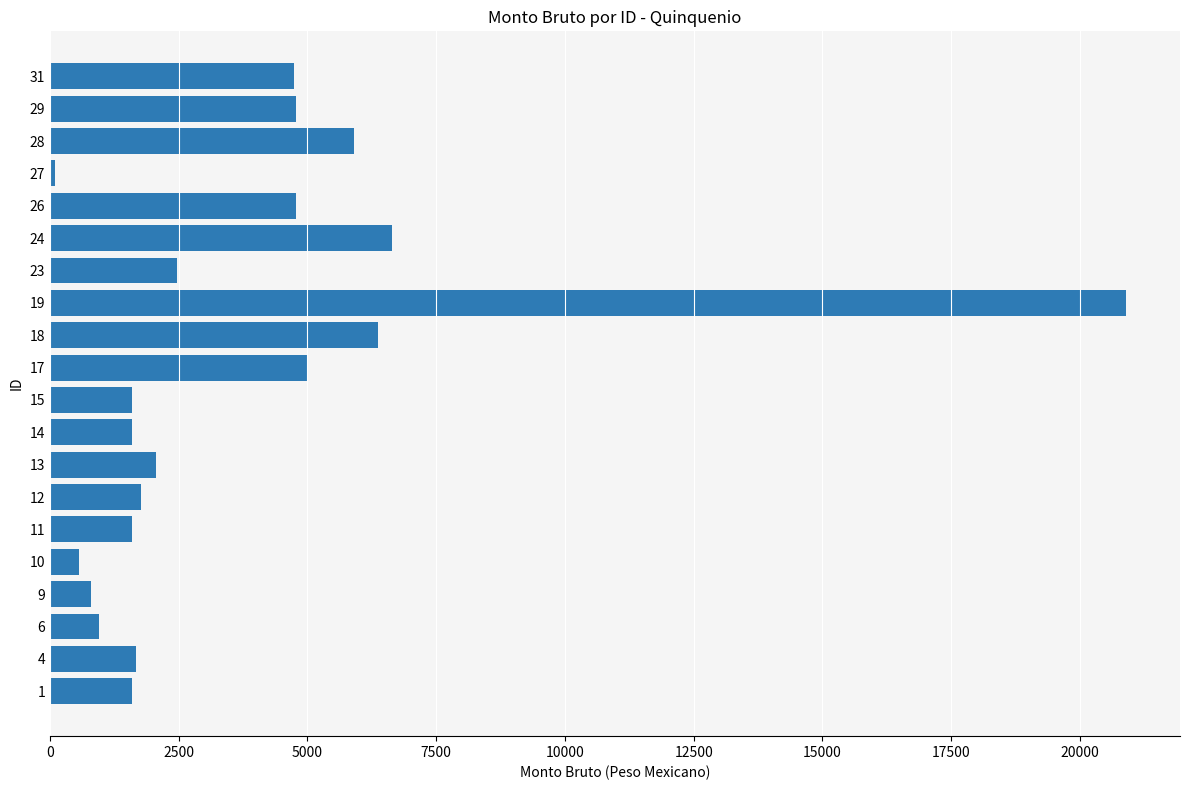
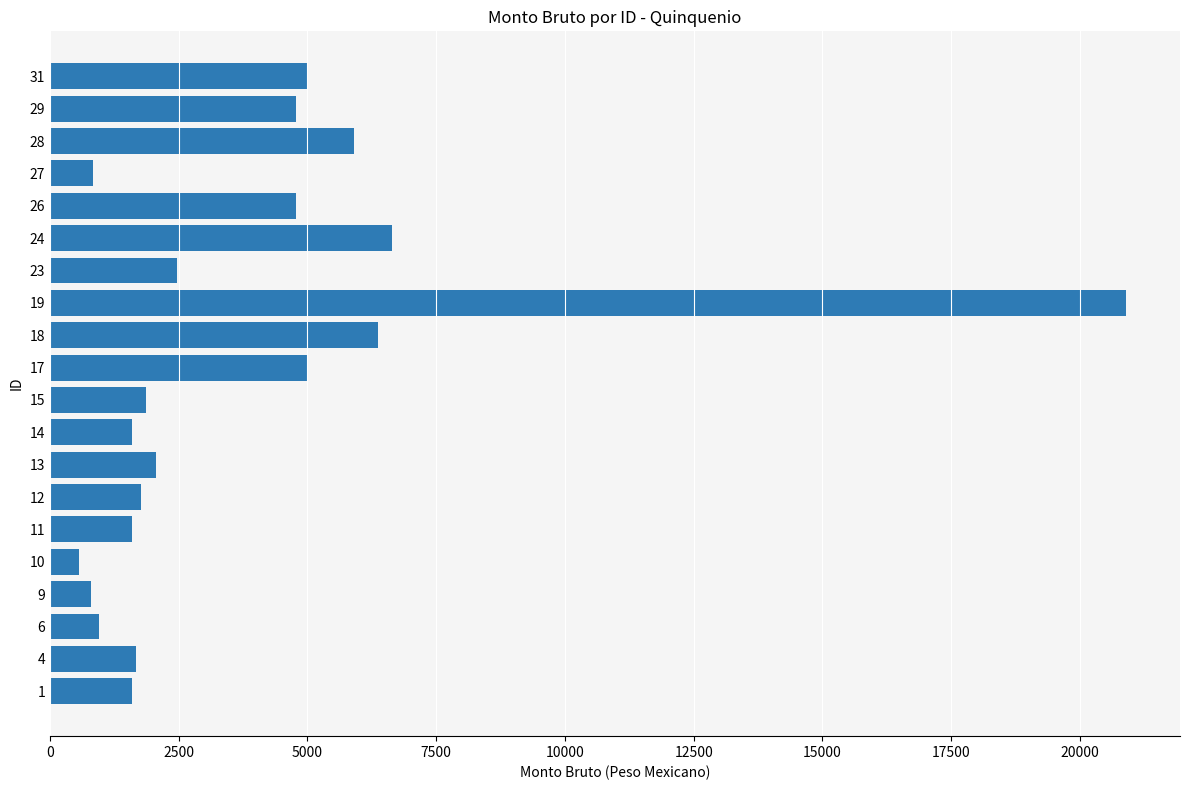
  {
-   "31": 4700,
+   "31": 5000,
    "29": 4800,
    "28": 5900,
-   "27": 100,
+   "27": 800,
    "26": 4800,
    "24": 6600,
    "23": 2500,
    "19": 20900,
    "18": 6400,
    "17": 5000,
-   "15": 1600,
+   "15": 1900,
    "14": 1600,
    "13": 2100,
    "12": 1800,
    "11": 1600,
    "10": 600,
    "9": 800,
    "6": 900,
    "4": 1700,
    "1": 1600
  }
